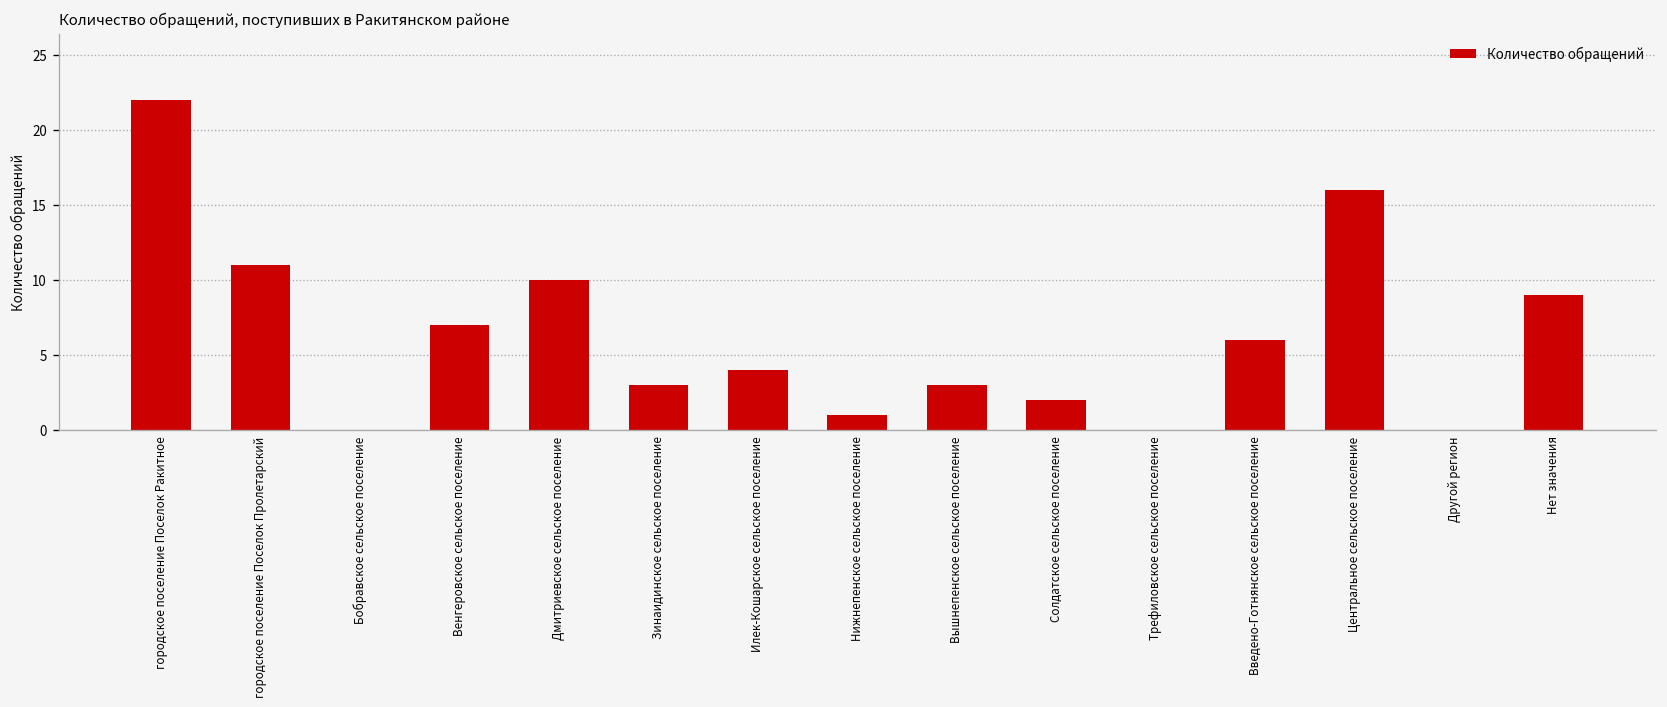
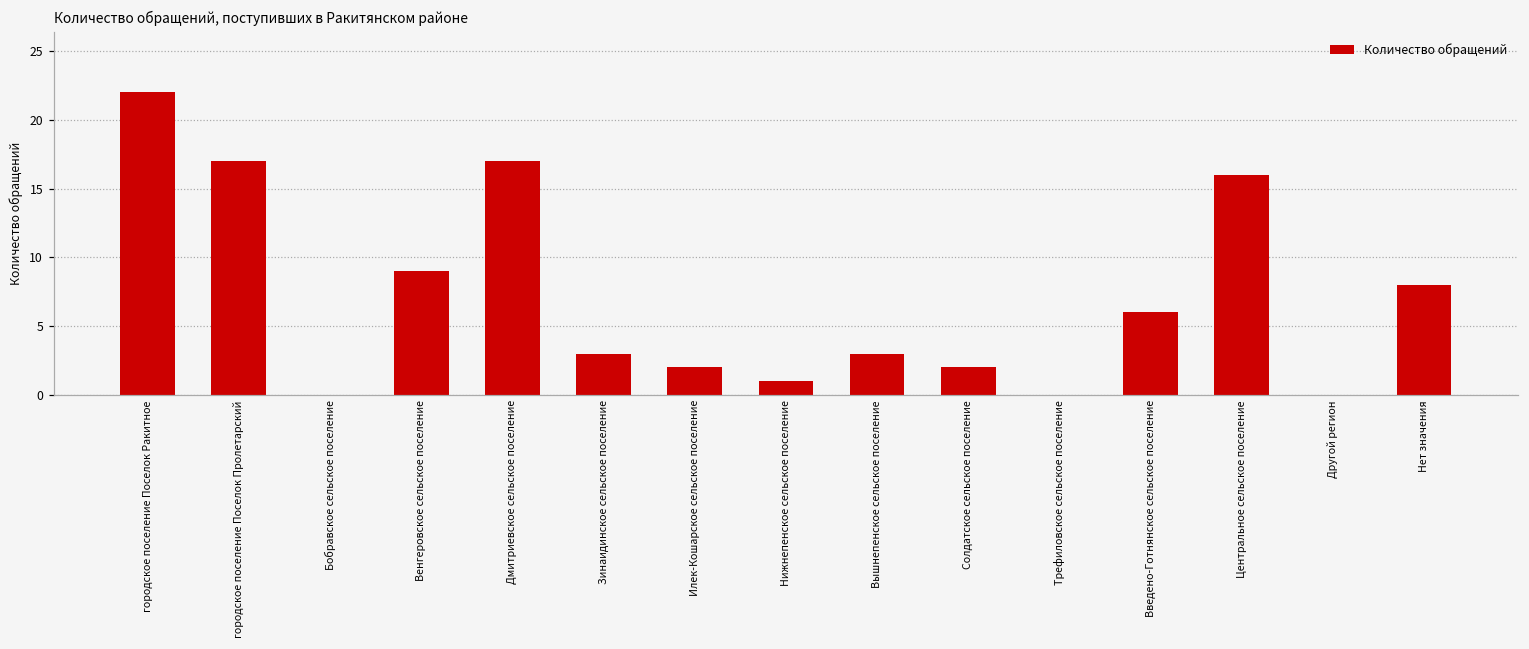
  {
    "городское поселение Поселок Ракитное": 22,
-   "городское поселение Поселок Пролетарский": 11,
+   "городское поселение Поселок Пролетарский": 17,
    "Бобравское сельское поселение": 0,
-   "Венгеровское сельское поселение": 7,
-   "Дмитриевское сельское поселение": 10,
+   "Венгеровское сельское поселение": 9,
+   "Дмитриевское сельское поселение": 17,
    "Зинаидинское сельское поселение": 3,
-   "Илек-Кошарское сельское поселение": 4,
+   "Илек-Кошарское сельское поселение": 2,
    "Нижнепенское сельское поселение": 1,
    "Вышнепенское сельское поселение": 3,
    "Солдатское сельское поселение": 2,
    "Трефиловское сельское поселение": 0,
    "Введено-Готнянское сельское поселение": 6,
    "Центральное сельское поселение": 16,
    "Другой регион": 0,
-   "Нет значения": 9
+   "Нет значения": 8
  }
